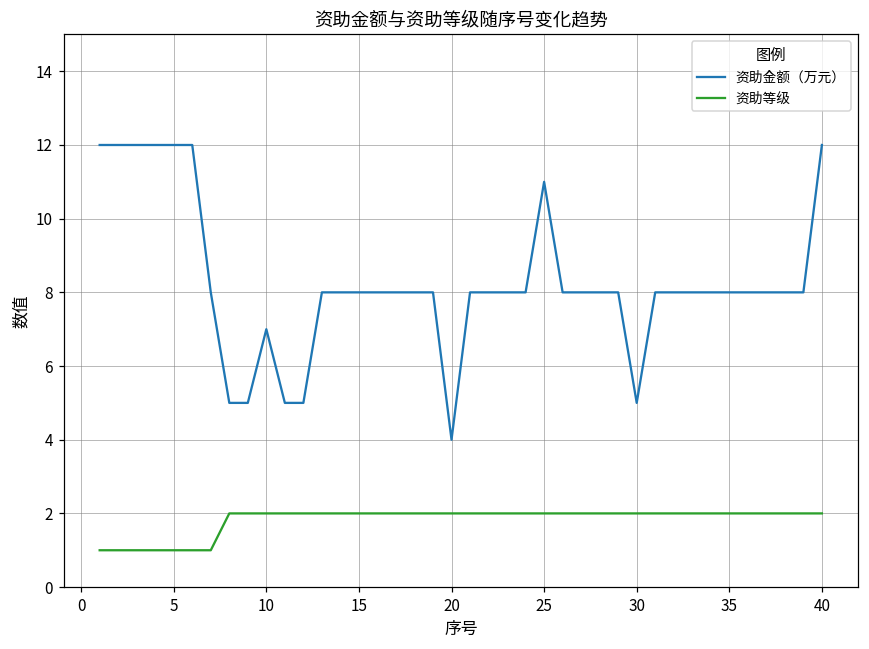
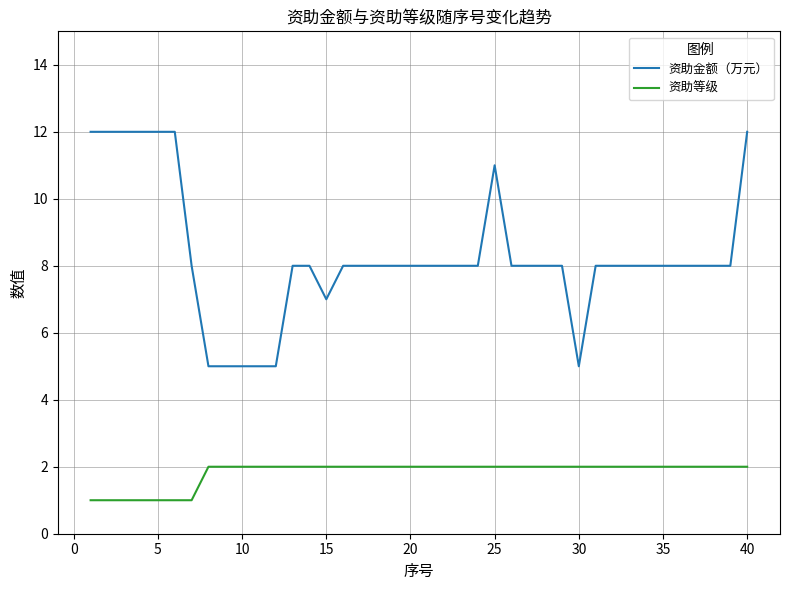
  {
    "资助金额（万元）": {
      "5": 12,
-     "10": 7,
-     "15": 8,
-     "20": 4,
+     "10": 5,
+     "15": 7,
+     "20": 8,
      "25": 11,
      "30": 5,
      "35": 8,
      "40": 12
    },
    "资助等级": {
      "5": 1,
      "10": 2,
      "15": 2,
      "20": 2,
      "25": 2,
      "30": 2,
      "35": 2,
      "40": 2
    }
  }
